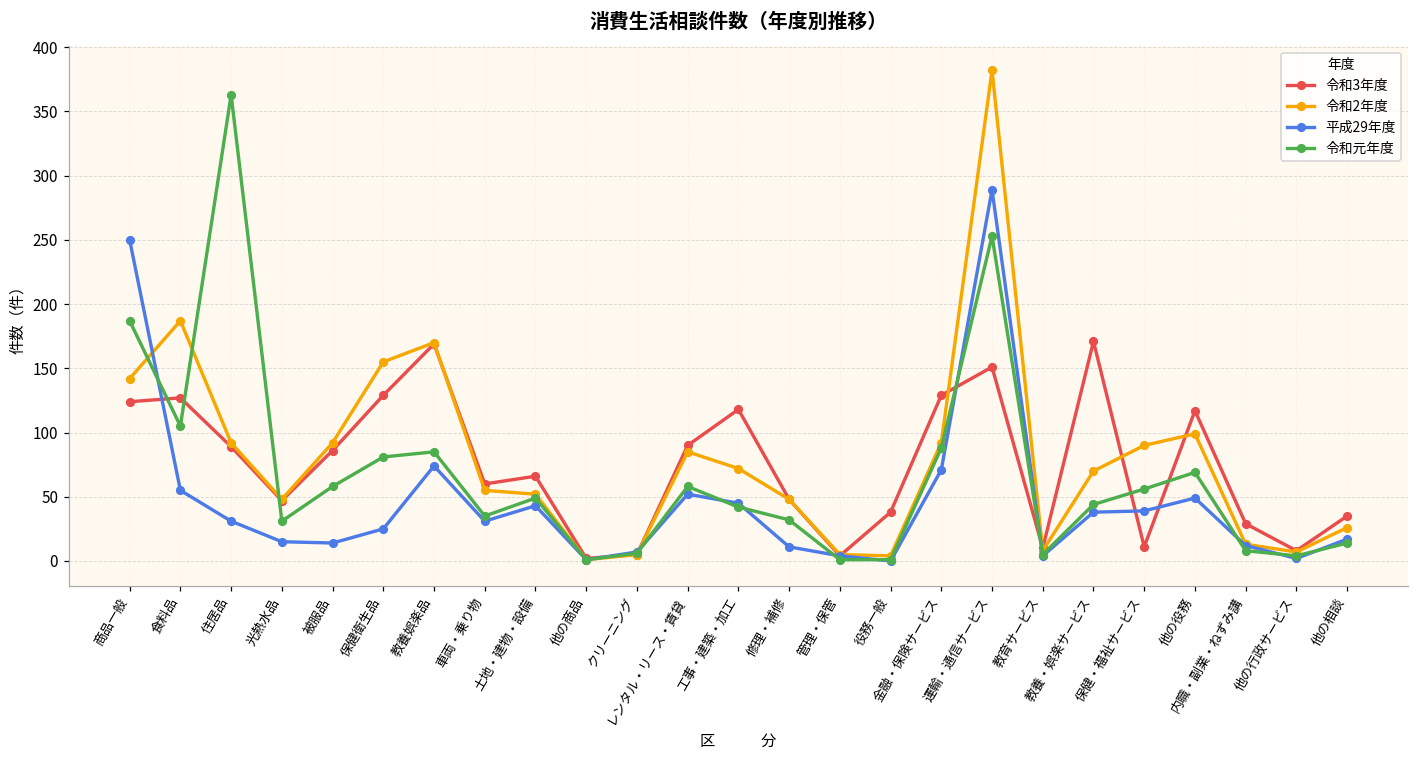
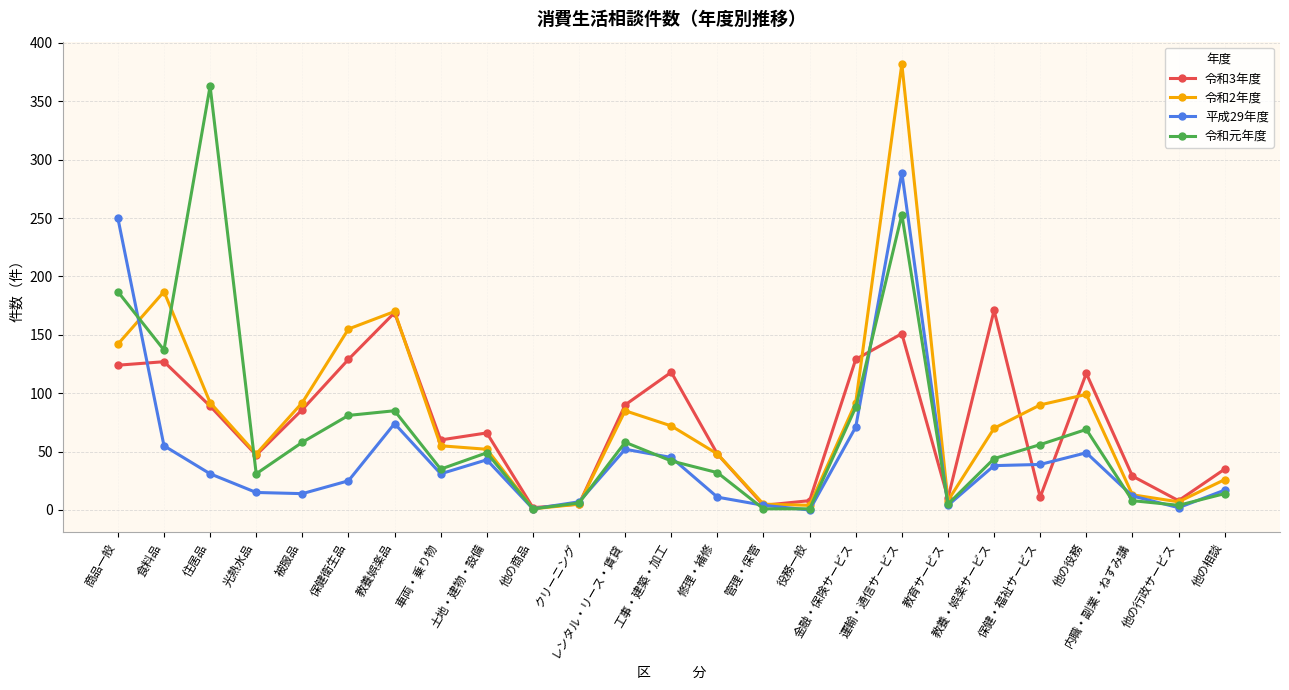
  {
    "令和3年度": {
      "商品一般": 124,
      "食料品": 127,
      "住居品": 89,
      "被服品": 86,
      "保健衛生品": 129,
      "車両・乗り物": 60,
      "土地・建物・設備": 66,
      "レンタル・リース・賃貸": 90,
      "工事・建築・加工": 118,
-     "役務一般": 38,
+     "役務一般": 8,
      "金融・保険サービス": 129,
      "運輸・通信サービス": 151,
      "教養・娯楽サービス": 171,
      "保健・福祉サービス": 11,
      "他の役務": 117,
      "内職・副業・ねずみ講": 29,
      "他の相談": 35
    },
    "令和2年度": {
      "商品一般": 142,
      "食料品": 187,
      "住居品": 92,
      "被服品": 92,
      "保健衛生品": 155,
      "車両・乗り物": 55,
      "土地・建物・設備": 52,
      "レンタル・リース・賃貸": 85,
      "工事・建築・加工": 72,
      "役務一般": 4,
      "金融・保険サービス": 92,
      "運輸・通信サービス": 382,
      "教養・娯楽サービス": 70,
      "保健・福祉サービス": 90,
      "他の役務": 99,
      "他の相談": 26
    },
    "平成29年度": {
      "商品一般": 250,
      "食料品": 55,
      "住居品": 31,
      "光熱水品": 15,
      "被服品": 14,
      "保健衛生品": 25,
      "教養娯楽品": 74,
      "車両・乗り物": 31,
      "土地・建物・設備": 43,
      "レンタル・リース・賃貸": 52,
      "工事・建築・加工": 45,
      "修理・補修": 11,
      "金融・保険サービス": 71,
      "運輸・通信サービス": 289,
      "教養・娯楽サービス": 38,
      "保健・福祉サービス": 39,
      "他の役務": 49,
      "他の相談": 17
    },
    "令和元年度": {
      "商品一般": 187,
-     "食料品": 105,
+     "食料品": 137,
      "住居品": 363,
      "光熱水品": 31,
      "被服品": 58,
      "保健衛生品": 81,
      "教養娯楽品": 85,
      "車両・乗り物": 35,
      "土地・建物・設備": 49,
      "レンタル・リース・賃貸": 58,
      "工事・建築・加工": 42,
      "修理・補修": 32,
      "管理・保管": 1,
      "金融・保険サービス": 88,
      "運輸・通信サービス": 253,
      "教養・娯楽サービス": 44,
      "保健・福祉サービス": 56,
      "他の役務": 69,
      "内職・副業・ねずみ講": 8,
      "他の相談": 14
    }
  }
